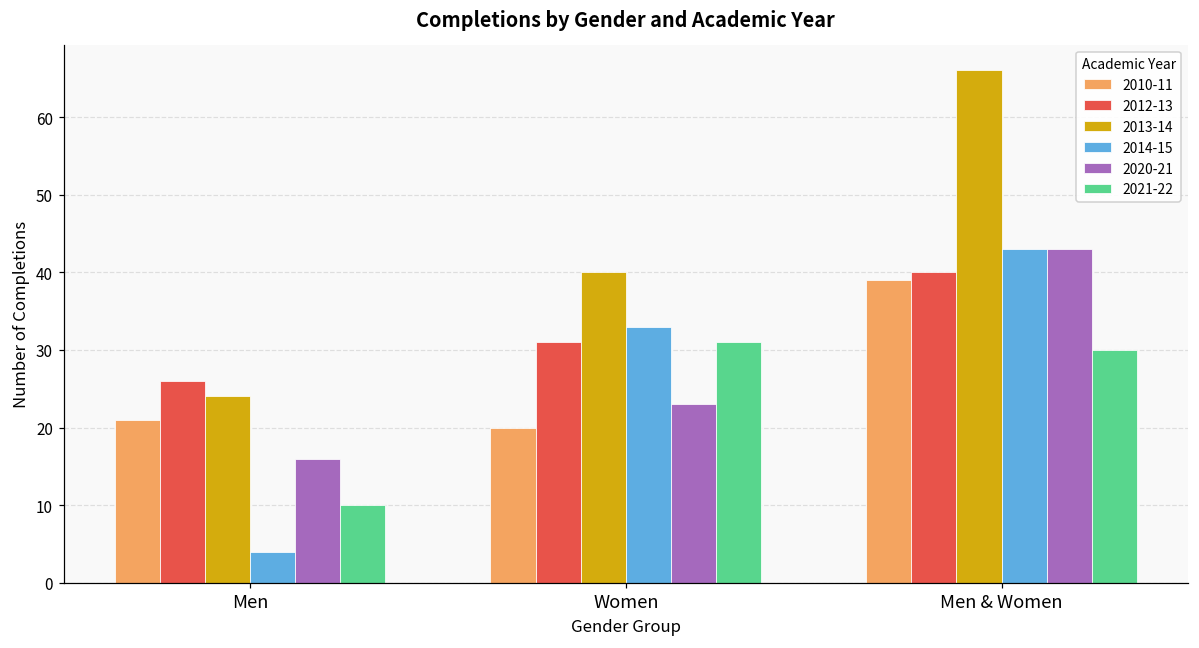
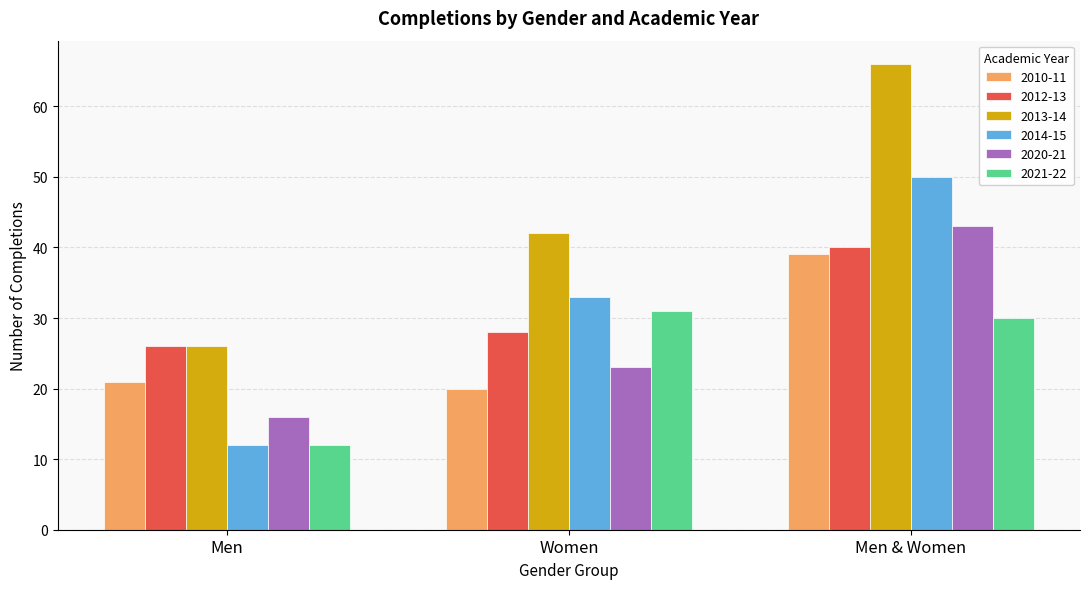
  {
    "2010-11": {
      "Men": 21,
      "Women": 20,
      "Men & Women": 39
    },
    "2012-13": {
      "Men": 26,
-     "Women": 31,
+     "Women": 28,
      "Men & Women": 40
    },
    "2013-14": {
-     "Men": 24,
-     "Women": 40,
+     "Men": 26,
+     "Women": 42,
      "Men & Women": 66
    },
    "2014-15": {
-     "Men": 4,
+     "Men": 12,
      "Women": 33,
-     "Men & Women": 43
+     "Men & Women": 50
    },
    "2020-21": {
      "Men": 16,
      "Women": 23,
      "Men & Women": 43
    },
    "2021-22": {
-     "Men": 10,
+     "Men": 12,
      "Women": 31,
      "Men & Women": 30
    }
  }
